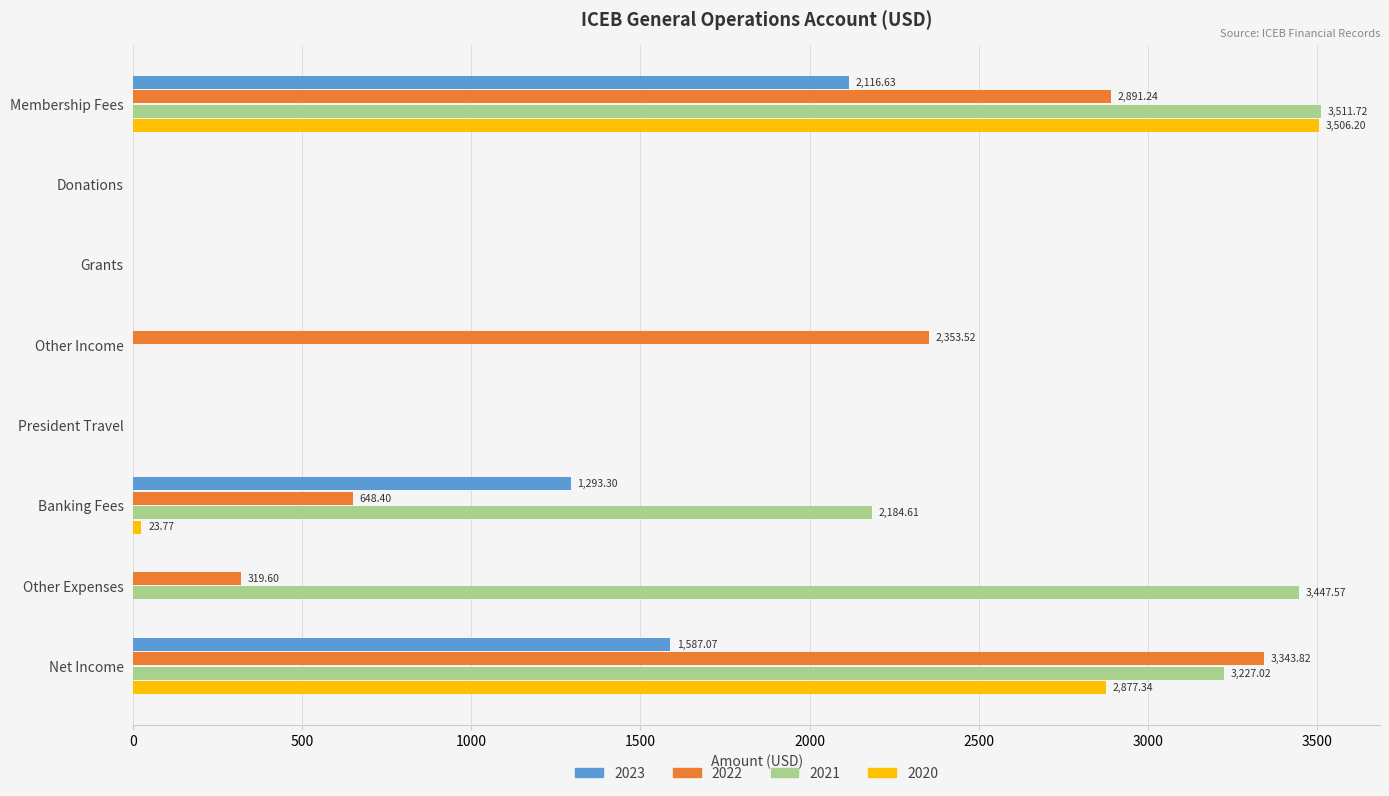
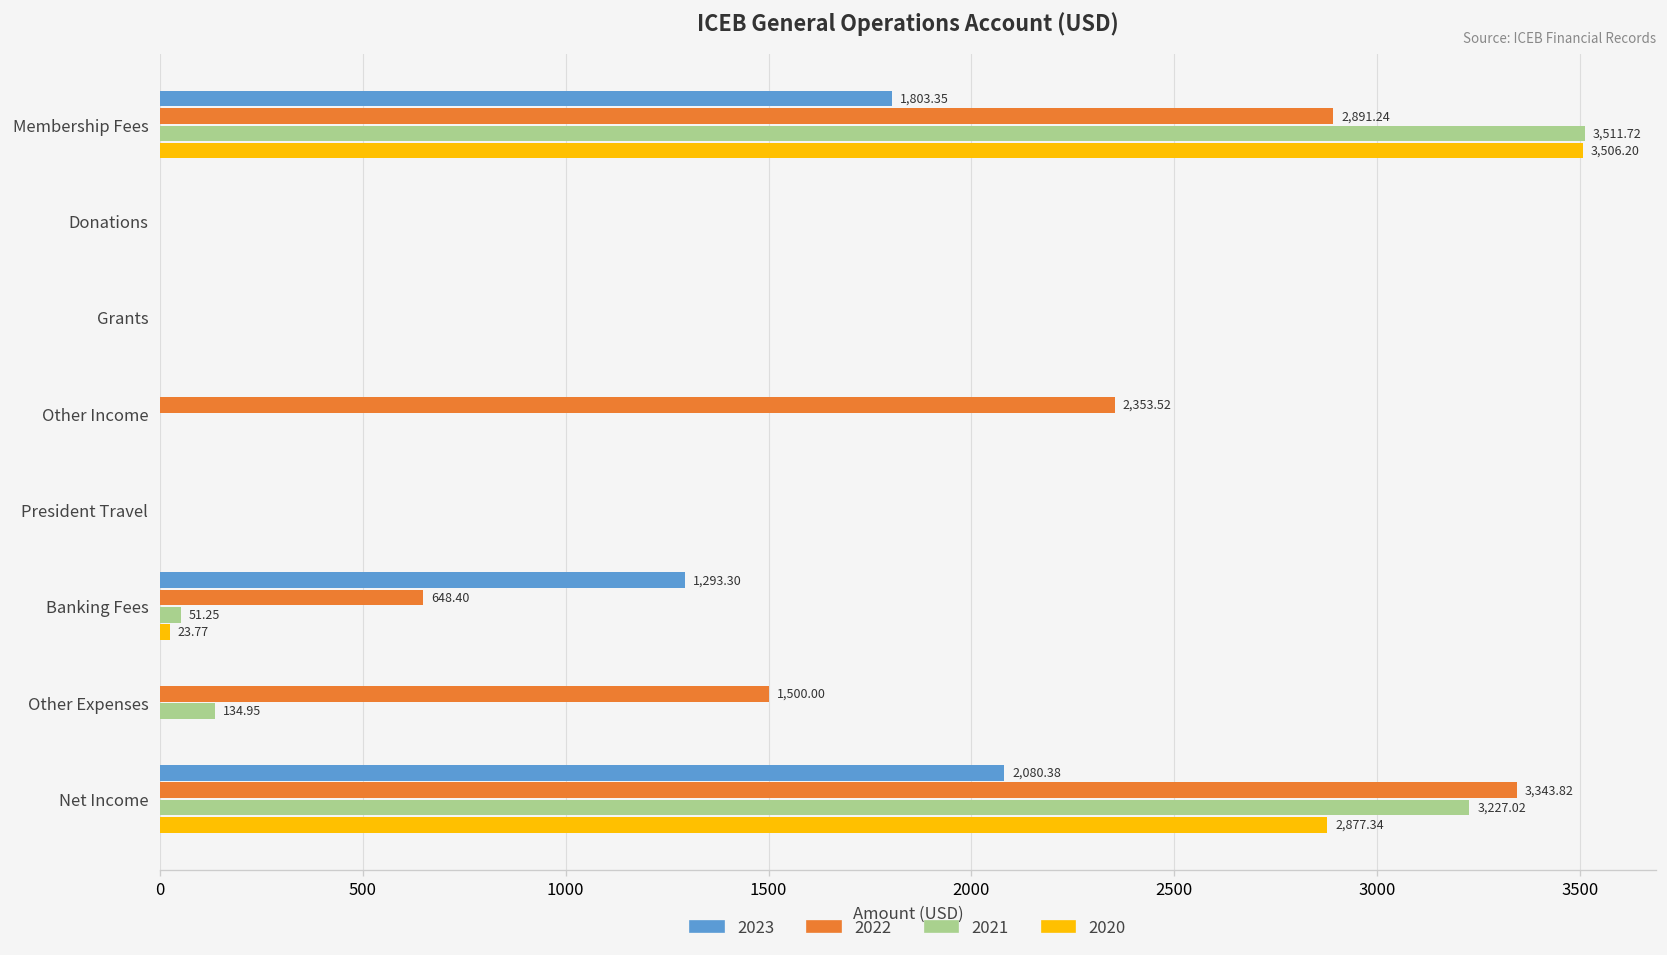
  {
    "2023": {
-     "Membership Fees": "2,116.63",
+     "Membership Fees": "1,803.35",
      "Banking Fees": "1,293.30",
-     "Net Income": "1,587.07"
+     "Net Income": "2,080.38"
    },
    "2022": {
      "Membership Fees": "2,891.24",
      "Other Income": "2,353.52",
      "Banking Fees": "648.40",
-     "Other Expenses": "319.60",
+     "Other Expenses": "1,500.00",
      "Net Income": "3,343.82"
    },
    "2021": {
      "Membership Fees": "3,511.72",
-     "Banking Fees": "2,184.61",
-     "Other Expenses": "3,447.57",
+     "Banking Fees": "51.25",
+     "Other Expenses": "134.95",
      "Net Income": "3,227.02"
    },
    "2020": {
      "Membership Fees": "3,506.20",
      "Banking Fees": "23.77",
      "Net Income": "2,877.34"
    }
  }
